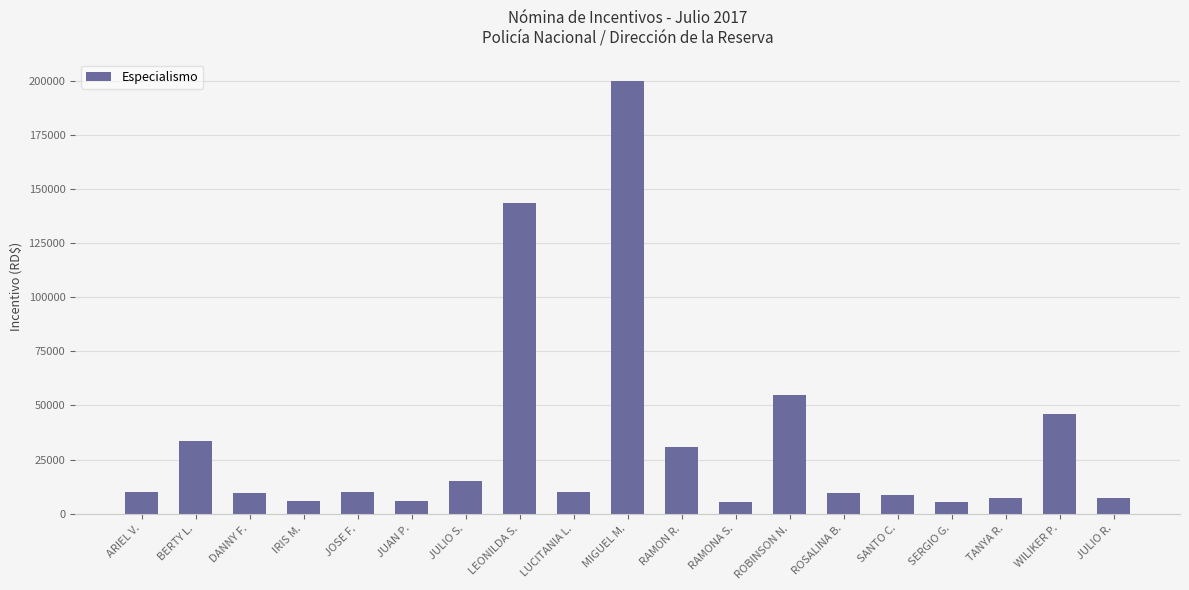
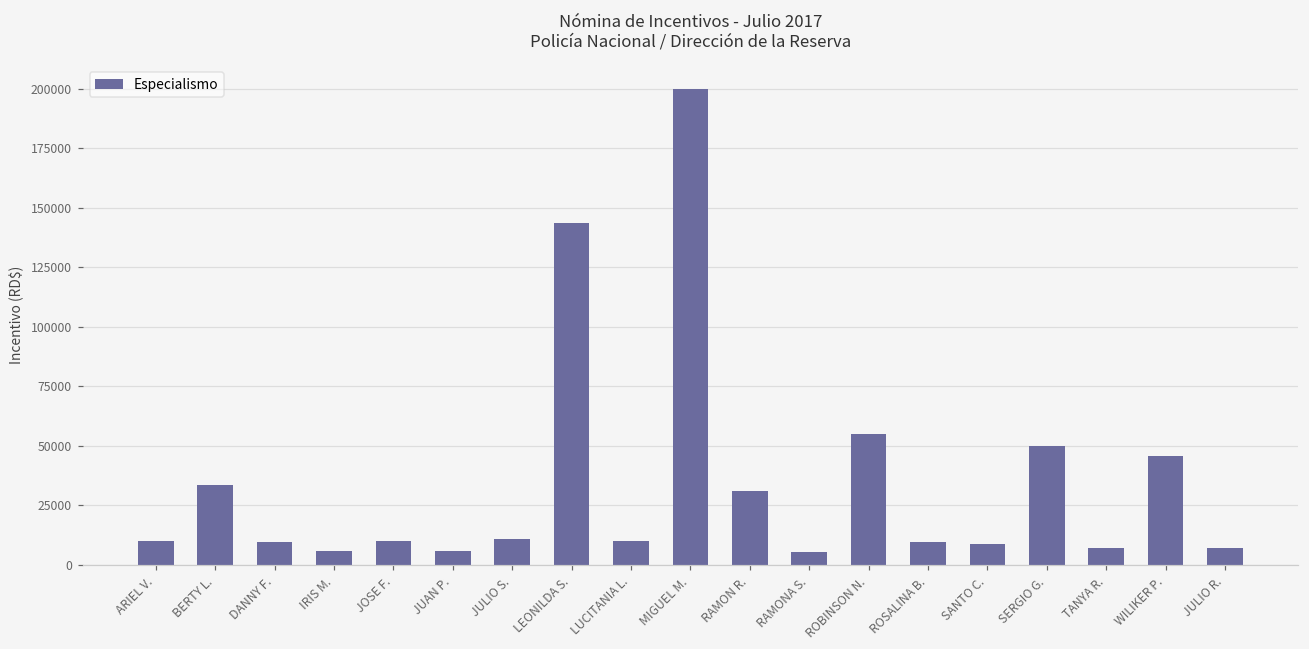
  {
    "ARIEL V.": 10000,
    "BERTY L.": 33000,
    "DANNY F.": 10000,
    "IRIS M.": 6000,
    "JOSE F.": 10000,
    "JUAN P.": 6000,
-   "JULIO S.": 15000,
+   "JULIO S.": 11000,
    "LEONILDA S.": 144000,
    "LUCITANIA L.": 10000,
    "MIGUEL M.": 200000,
    "RAMON R.": 31000,
    "RAMONA S.": 5000,
    "ROBINSON N.": 55000,
    "ROSALINA B.": 10000,
    "SANTO C.": 9000,
-   "SERGIO G.": 5000,
+   "SERGIO G.": 50000,
    "TANYA R.": 7000,
    "WILIKER P.": 46000,
    "JULIO R.": 7000
  }
